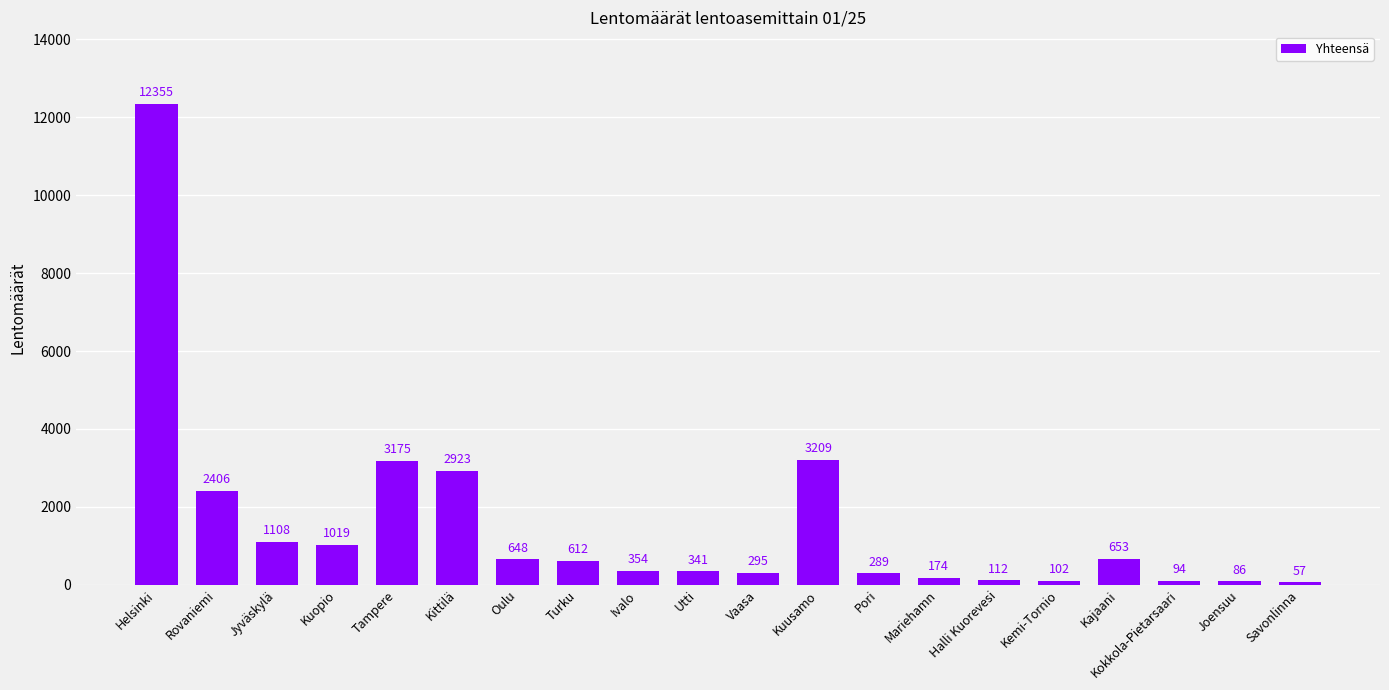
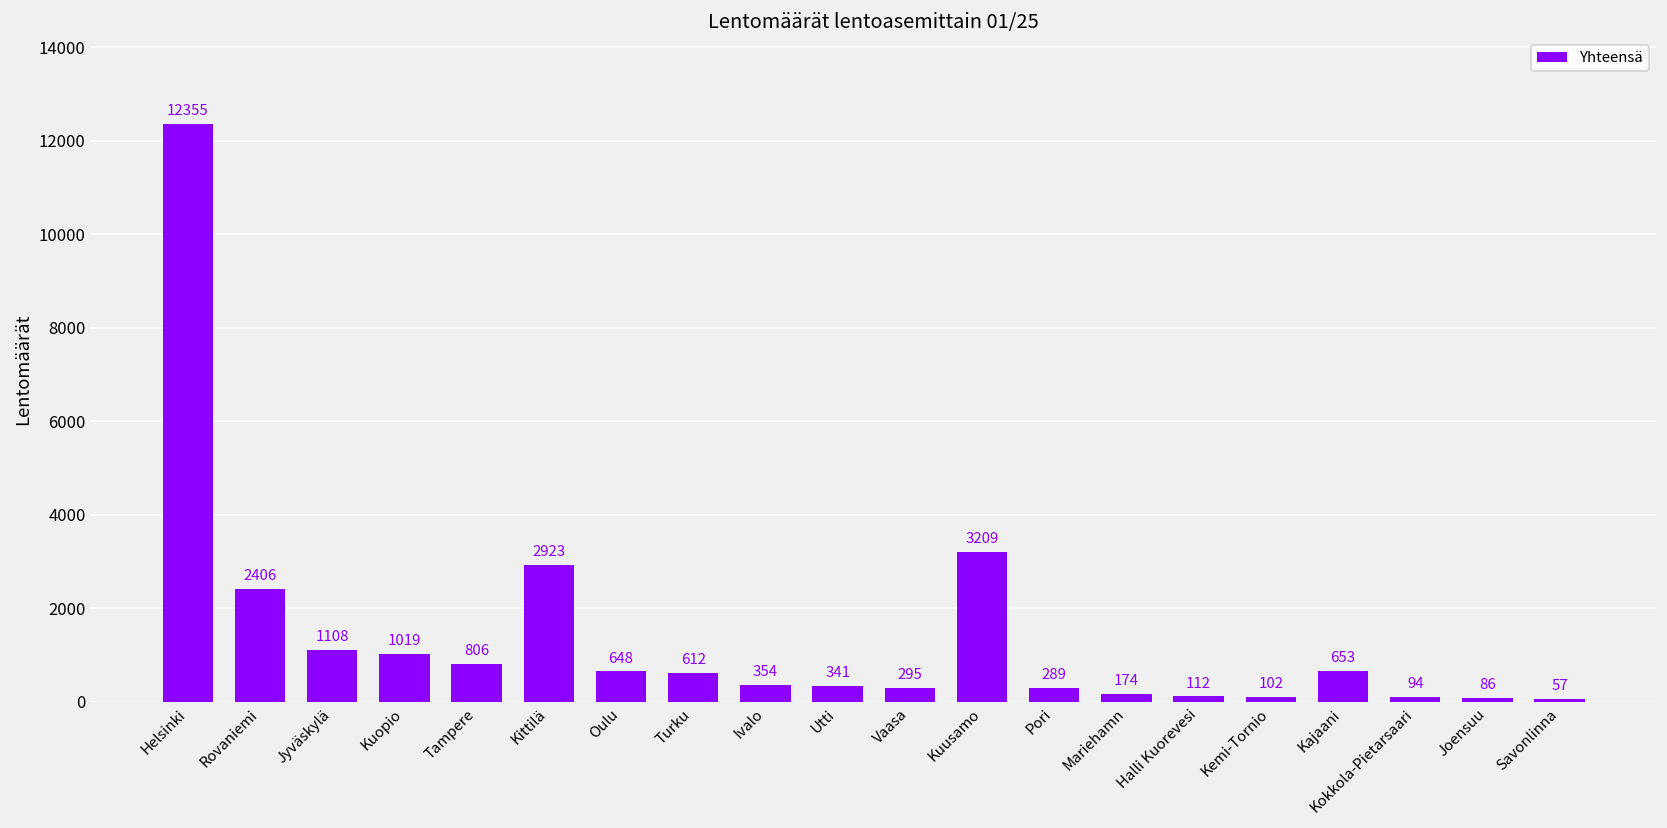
  {
    "Helsinki": 12355,
    "Rovaniemi": 2406,
    "Jyväskylä": 1108,
    "Kuopio": 1019,
-   "Tampere": 3175,
+   "Tampere": 806,
    "Kittilä": 2923,
    "Oulu": 648,
    "Turku": 612,
    "Ivalo": 354,
    "Utti": 341,
    "Vaasa": 295,
    "Kuusamo": 3209,
    "Pori": 289,
    "Mariehamn": 174,
    "Halli Kuorevesi": 112,
    "Kemi-Tornio": 102,
    "Kajaani": 653,
    "Kokkola-Pietarsaari": 94,
    "Joensuu": 86,
    "Savonlinna": 57
  }
